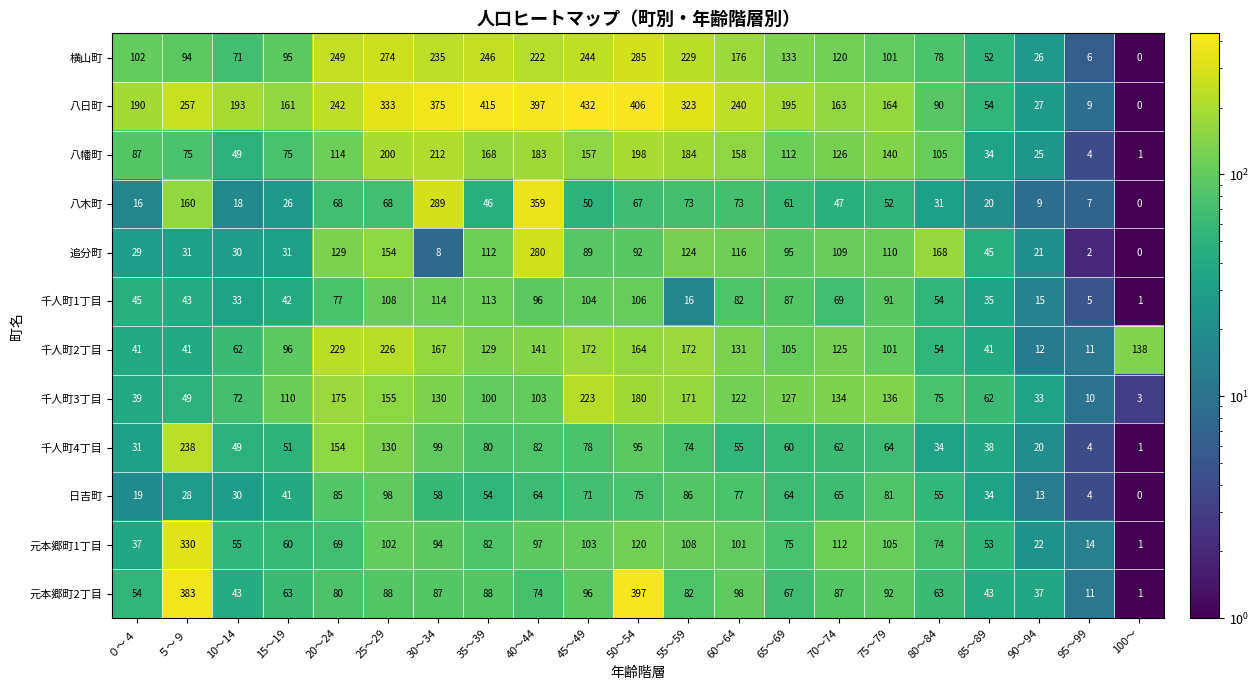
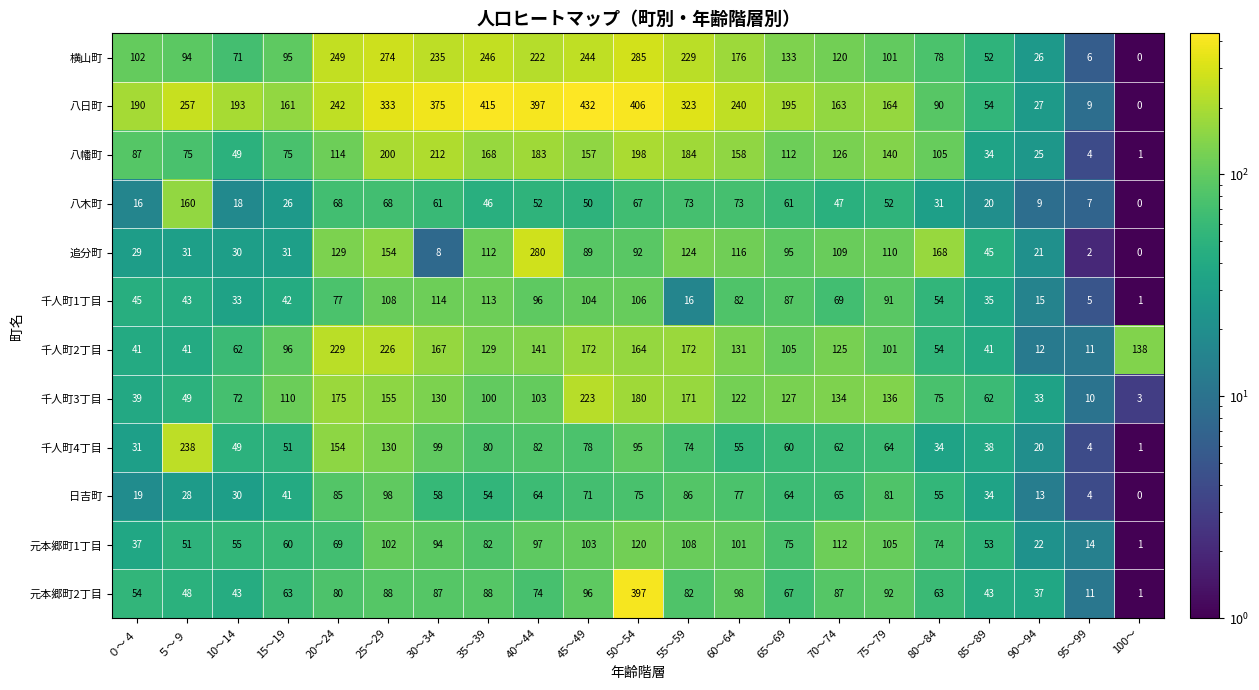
  {
    "八木町": {
      "０～４": 16,
      "５～９": 160,
      "10～14": 18,
      "15～19": 26,
      "20～24": 68,
      "25～29": 68,
-     "30～34": 289,
+     "30～34": 61,
      "35～39": 46,
-     "40～44": 359,
+     "40～44": 52,
      "45～49": 50,
      "50～54": 67,
      "55～59": 73,
      "60～64": 73,
      "65～69": 61,
      "70～74": 47,
      "75～79": 52,
      "80～84": 31,
      "85～89": 20,
      "90～94": 9,
      "95～99": 7,
      "100～": 0
    },
    "元本郷町1丁目": {
      "０～４": 37,
-     "５～９": 330,
+     "５～９": 51,
      "10～14": 55,
      "15～19": 60,
      "20～24": 69,
      "25～29": 102,
      "30～34": 94,
      "35～39": 82,
      "40～44": 97,
      "45～49": 103,
      "50～54": 120,
      "55～59": 108,
      "60～64": 101,
      "65～69": 75,
      "70～74": 112,
      "75～79": 105,
      "80～84": 74,
      "85～89": 53,
      "90～94": 22,
      "95～99": 14,
      "100～": 1
    },
    "元本郷町2丁目": {
      "０～４": 54,
-     "５～９": 383,
+     "５～９": 48,
      "10～14": 43,
      "15～19": 63,
      "20～24": 80,
      "25～29": 88,
      "30～34": 87,
      "35～39": 88,
      "40～44": 74,
      "45～49": 96,
      "50～54": 397,
      "55～59": 82,
      "60～64": 98,
      "65～69": 67,
      "70～74": 87,
      "75～79": 92,
      "80～84": 63,
      "85～89": 43,
      "90～94": 37,
      "95～99": 11,
      "100～": 1
    }
  }
